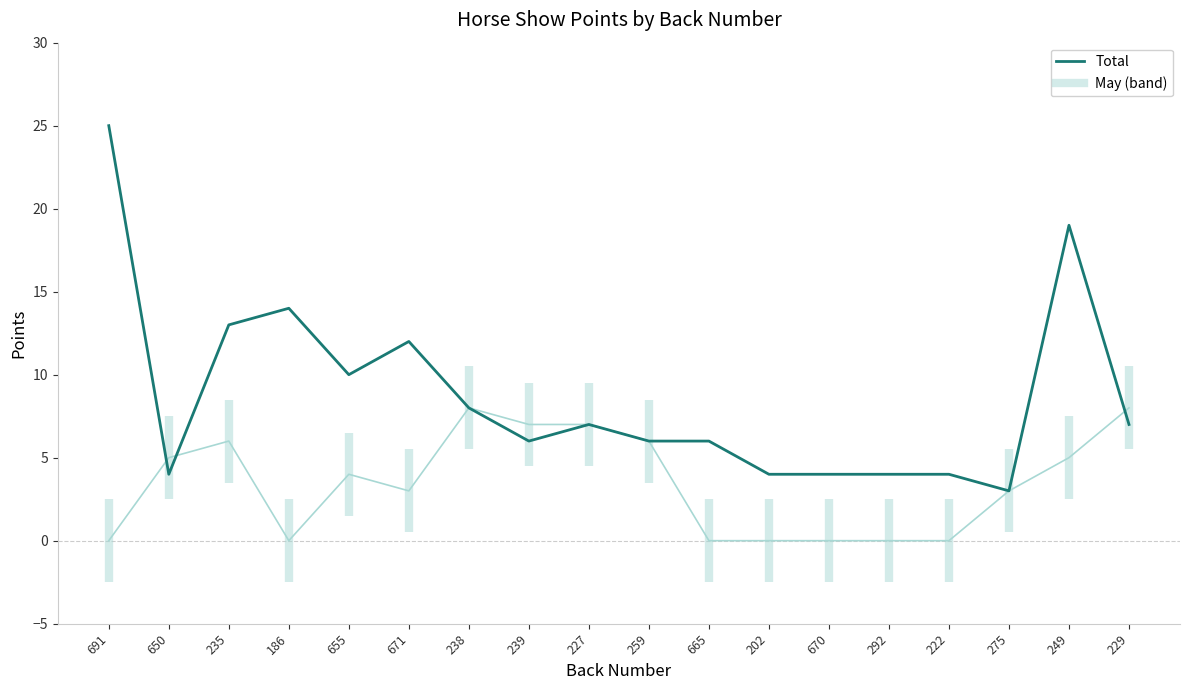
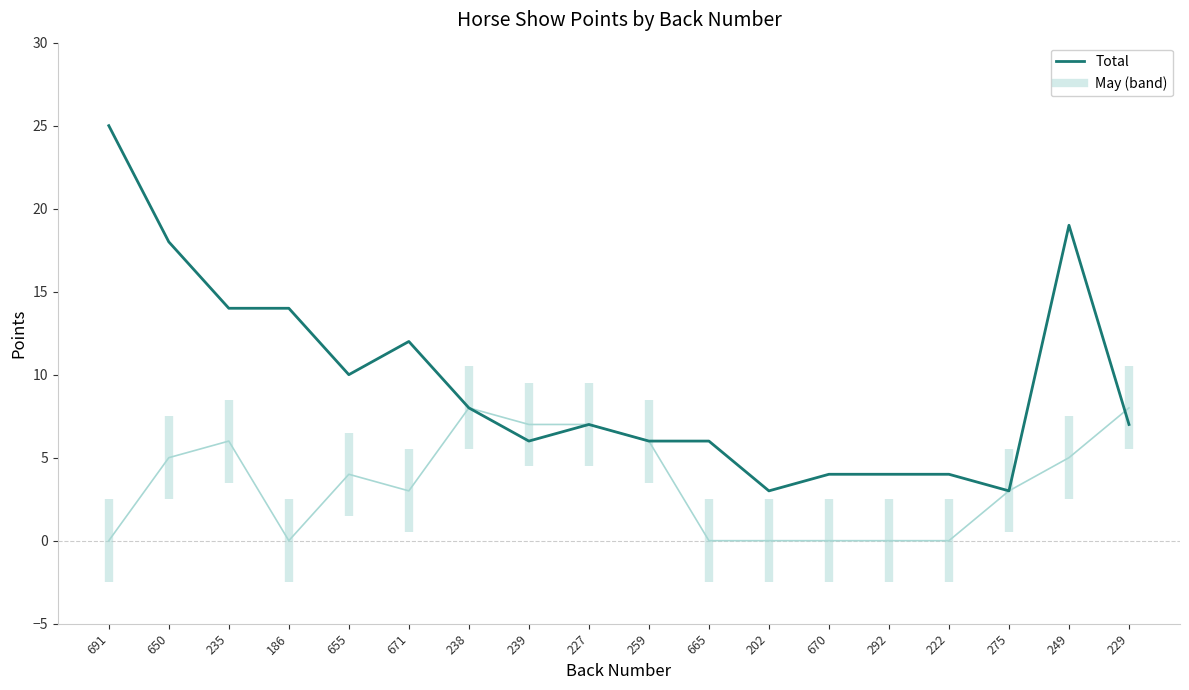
  {
    "Total": {
      "691": 25,
-     "650": 4,
-     "235": 13,
+     "650": 18,
+     "235": 14,
      "186": 14,
      "655": 10,
      "671": 12,
      "239": 6,
      "665": 6,
-     "202": 4,
+     "202": 3,
      "670": 4,
      "292": 4,
      "222": 4,
      "249": 19,
      "229": 7
    }
  }
